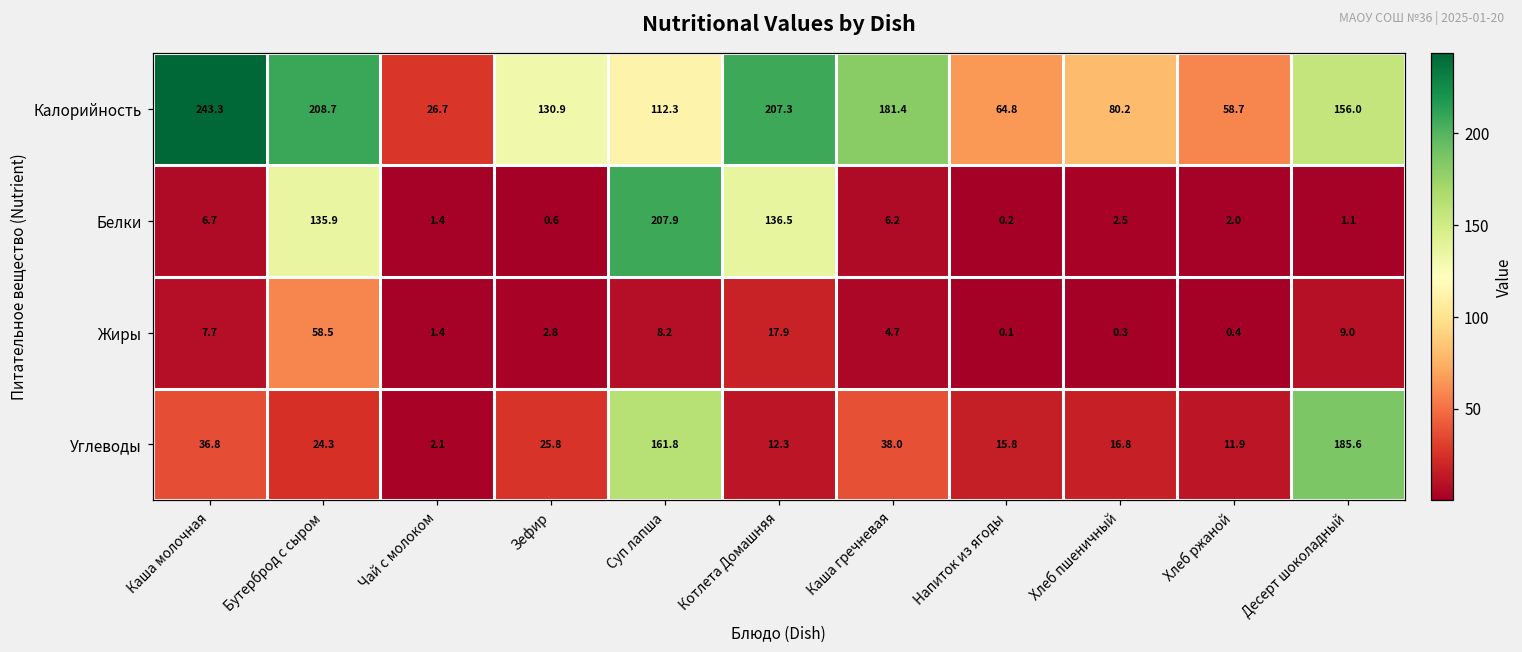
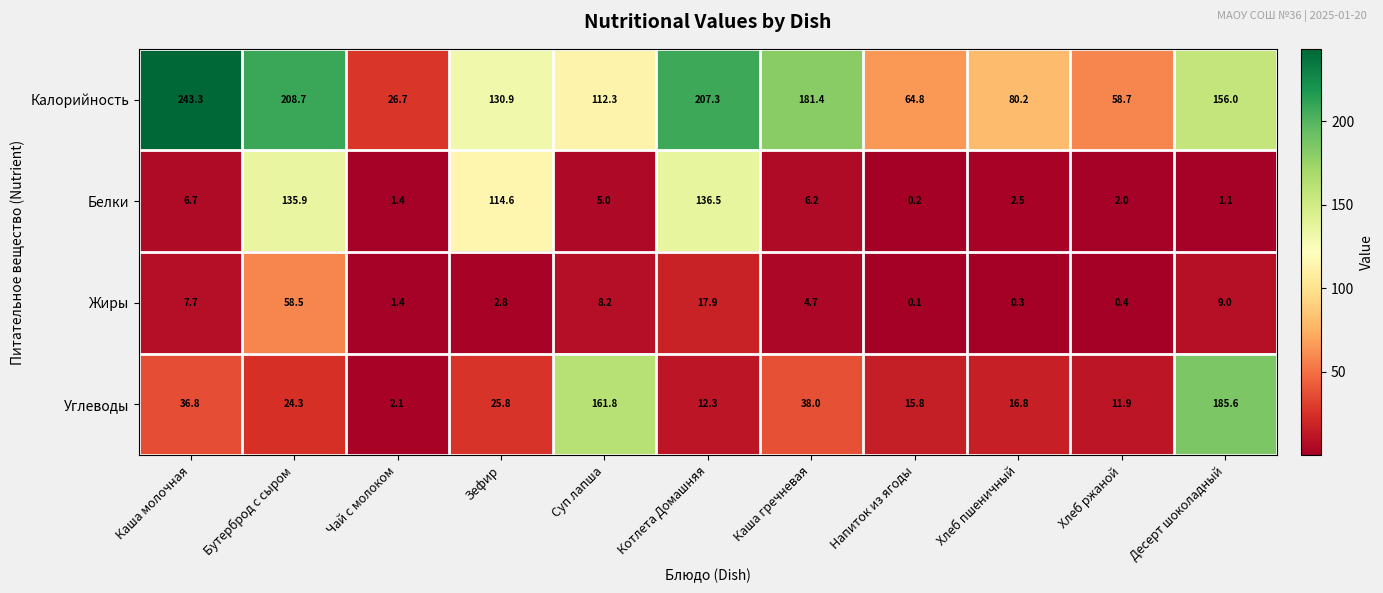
  {
    "Калорийность": {
      "Каша молочная": 243.3,
      "Бутерброд с сыром": 208.7,
      "Чай с молоком": 26.7,
      "Зефир": 130.9,
      "Суп лапша": 112.3,
      "Котлета Домашняя": 207.3,
      "Каша гречневая": 181.4,
      "Напиток из ягоды": 64.8,
      "Хлеб пшеничный": 80.2,
      "Хлеб ржаной": 58.7,
      "Десерт шоколадный": 156.0
    },
    "Белки": {
      "Каша молочная": 6.7,
      "Бутерброд с сыром": 135.9,
      "Чай с молоком": 1.4,
-     "Зефир": 0.6,
-     "Суп лапша": 207.9,
+     "Зефир": 114.6,
+     "Суп лапша": 5.0,
      "Котлета Домашняя": 136.5,
      "Каша гречневая": 6.2,
      "Напиток из ягоды": 0.2,
      "Хлеб пшеничный": 2.5,
      "Хлеб ржаной": 2.0,
      "Десерт шоколадный": 1.1
    },
    "Жиры": {
      "Каша молочная": 7.7,
      "Бутерброд с сыром": 58.5,
      "Чай с молоком": 1.4,
      "Зефир": 2.8,
      "Суп лапша": 8.2,
      "Котлета Домашняя": 17.9,
      "Каша гречневая": 4.7,
      "Напиток из ягоды": 0.1,
      "Хлеб пшеничный": 0.3,
      "Хлеб ржаной": 0.4,
      "Десерт шоколадный": 9.0
    },
    "Углеводы": {
      "Каша молочная": 36.8,
      "Бутерброд с сыром": 24.3,
      "Чай с молоком": 2.1,
      "Зефир": 25.8,
      "Суп лапша": 161.8,
      "Котлета Домашняя": 12.3,
      "Каша гречневая": 38.0,
      "Напиток из ягоды": 15.8,
      "Хлеб пшеничный": 16.8,
      "Хлеб ржаной": 11.9,
      "Десерт шоколадный": 185.6
    }
  }
